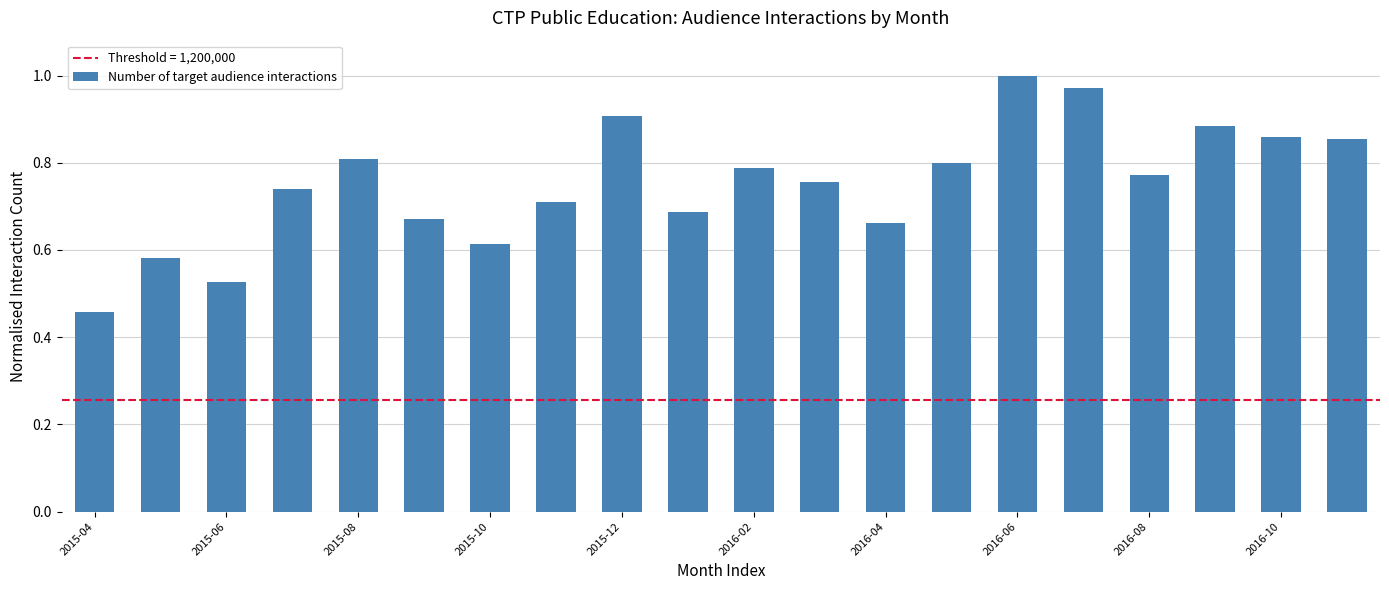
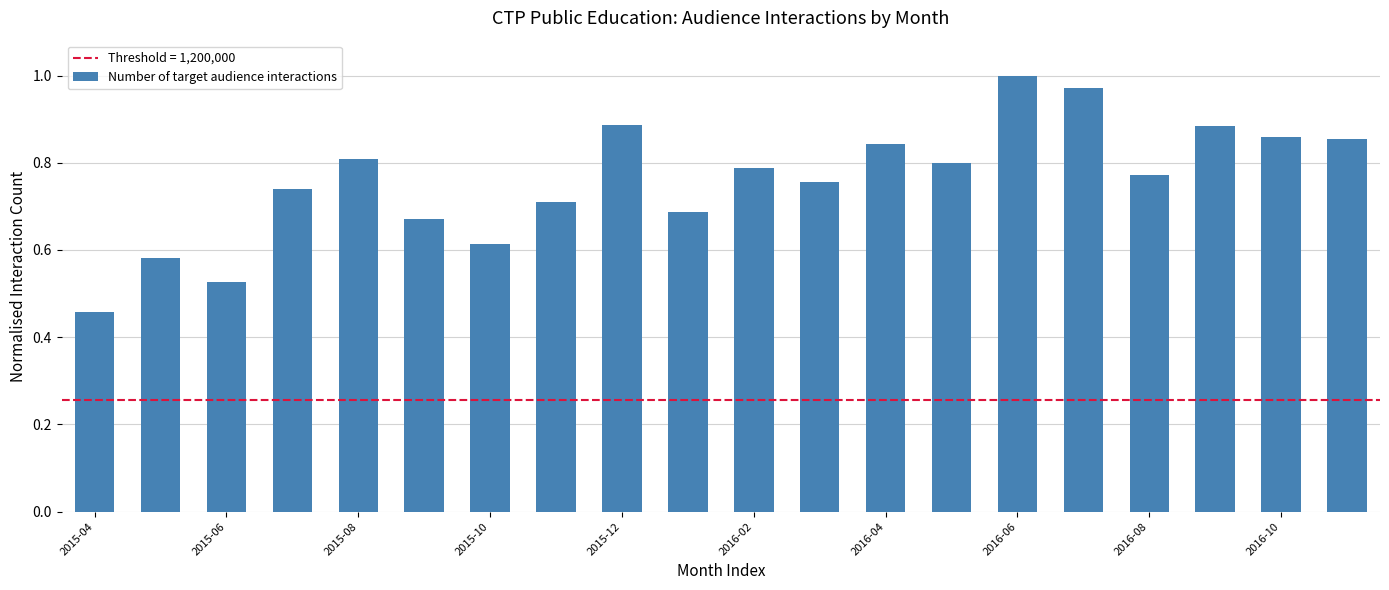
  {
    "2015-04": 0.46,
    "2015-06": 0.53,
    "2015-08": 0.81,
    "2015-10": 0.61,
-   "2015-12": 0.91,
+   "2015-12": 0.89,
    "2016-02": 0.79,
-   "2016-04": 0.66,
+   "2016-04": 0.84,
    "2016-06": 1.00,
    "2016-08": 0.77,
    "2016-10": 0.86
  }
